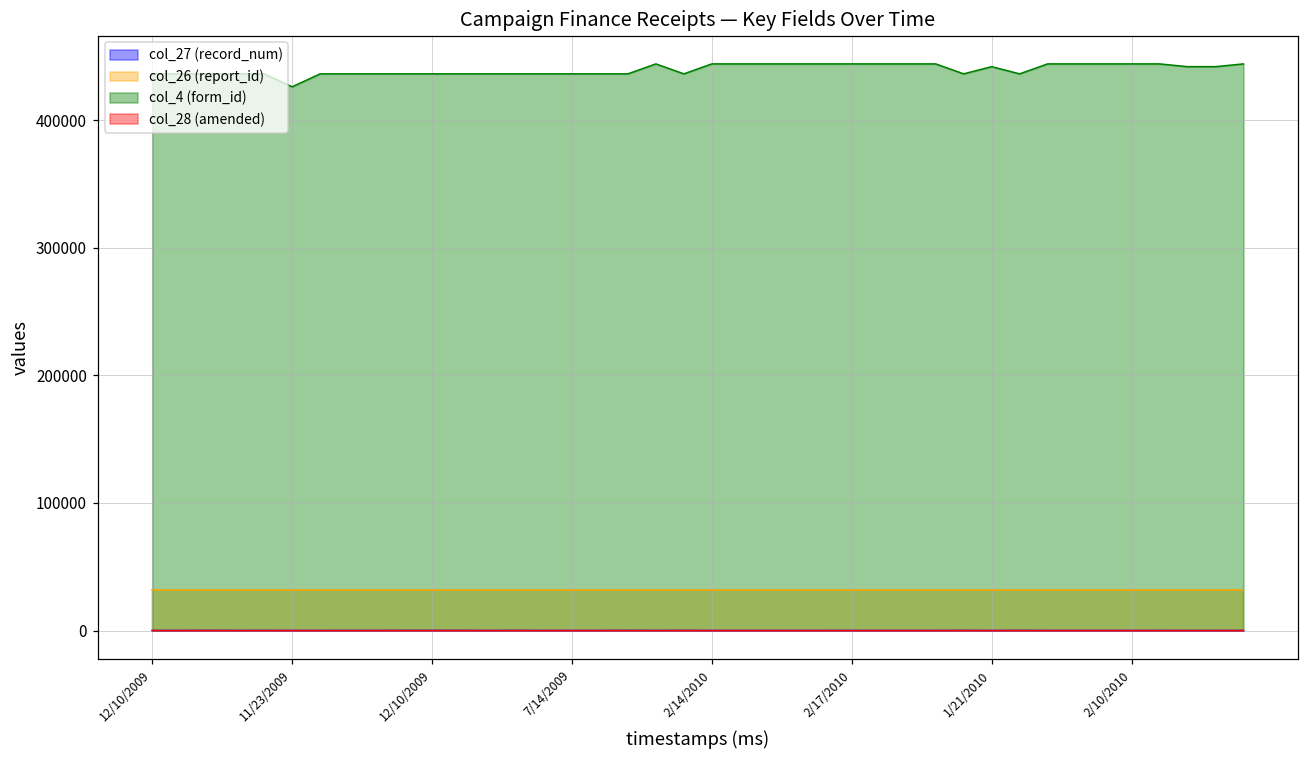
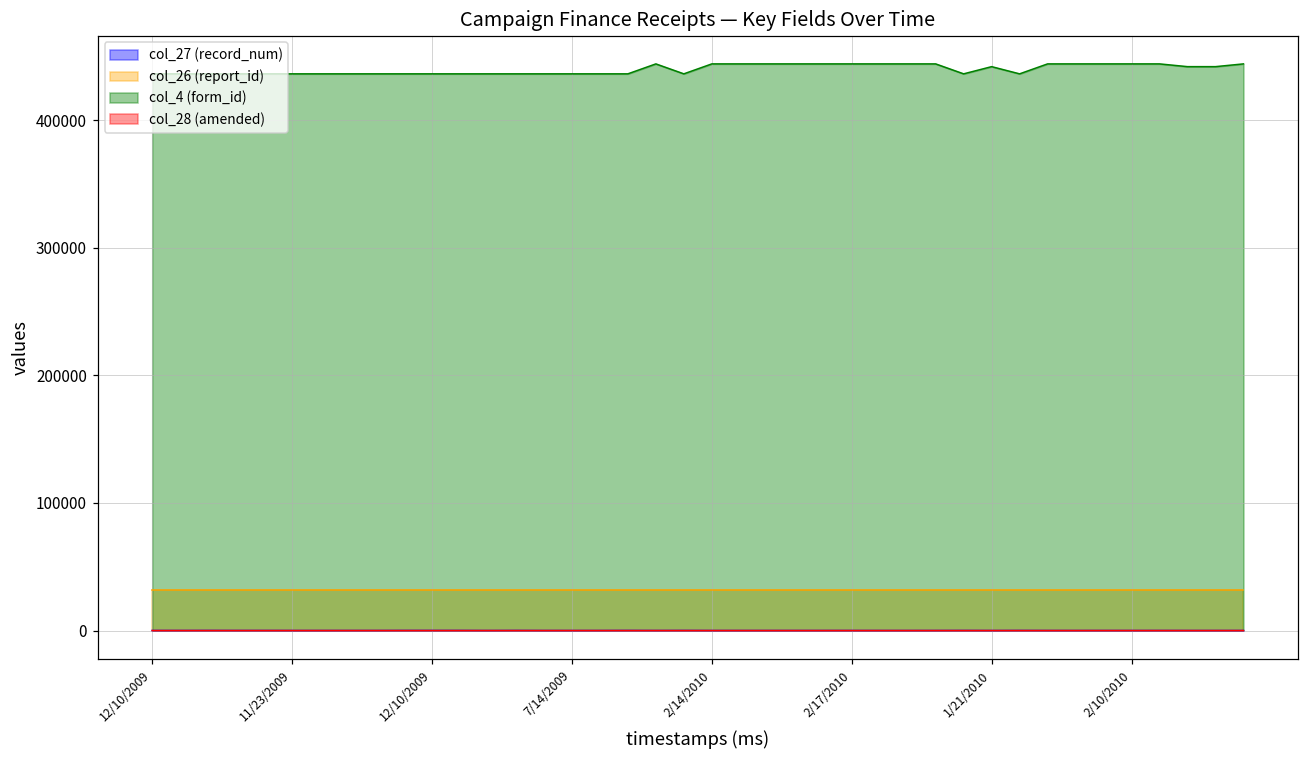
  {
    "col_28 (amended)": {
      "11/23/2009": 0
    },
    "col_26 (report_id)": {
      "11/23/2009": 32000
    },
    "col_4 (form_id)": {
-     "11/23/2009": 426000
+     "11/23/2009": 436000
    }
  }
